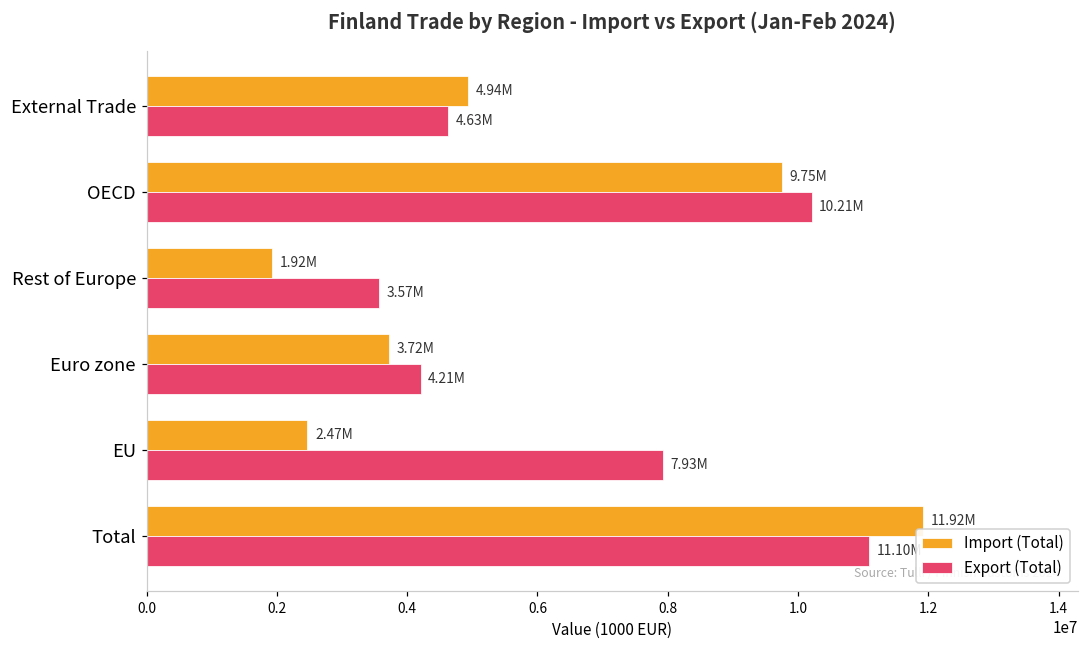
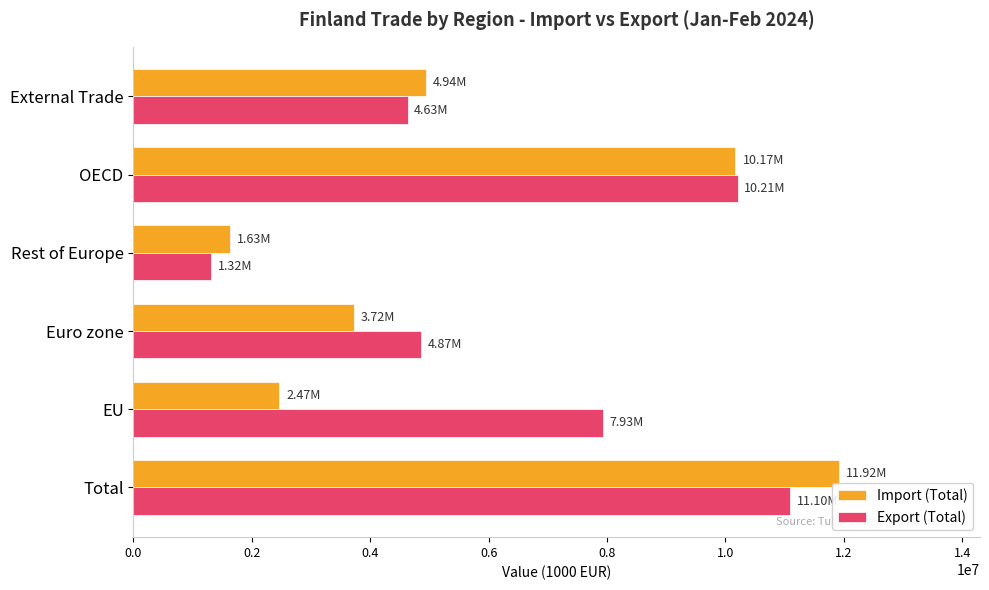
  {
    "Import (Total)": {
      "External Trade": "4.94M",
-     "OECD": "9.75M",
-     "Rest of Europe": "1.92M",
+     "OECD": "10.17M",
+     "Rest of Europe": "1.63M",
      "Euro zone": "3.72M",
      "EU": "2.47M",
      "Total": "11.92M"
    },
    "Export (Total)": {
      "External Trade": "4.63M",
      "OECD": "10.21M",
-     "Rest of Europe": "3.57M",
-     "Euro zone": "4.21M",
+     "Rest of Europe": "1.32M",
+     "Euro zone": "4.87M",
      "EU": "7.93M"
    }
  }
